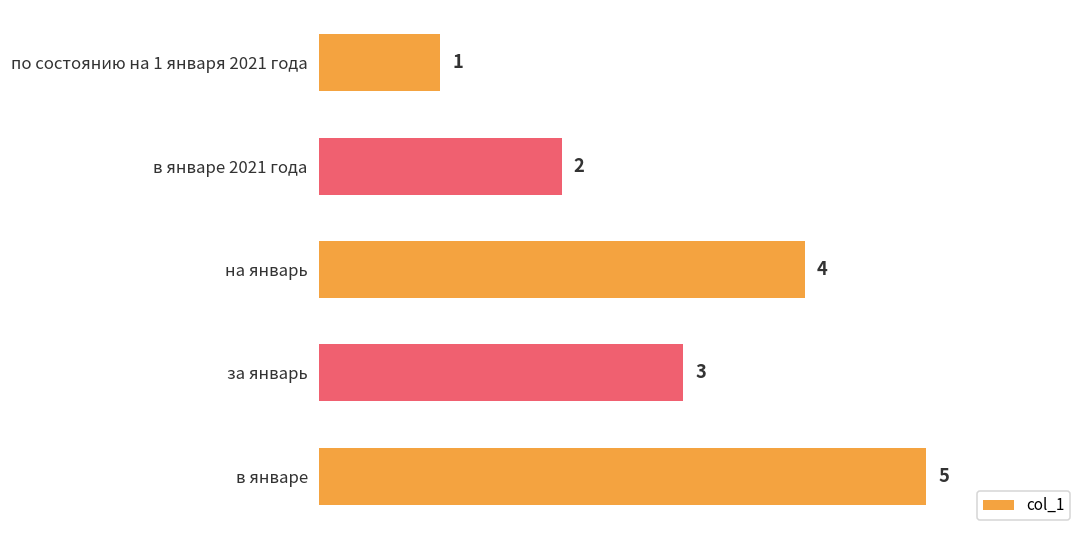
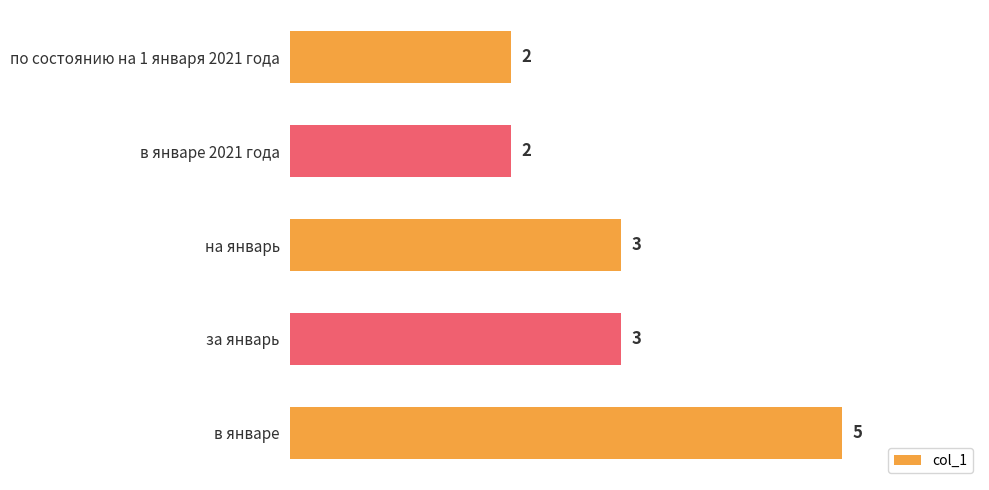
  {
-   "по состоянию на 1 января 2021 года": 1,
+   "по состоянию на 1 января 2021 года": 2,
    "в январe 2021 года": 2,
-   "на январь": 4,
+   "на январь": 3,
    "за январь": 3,
    "в январе": 5
  }
